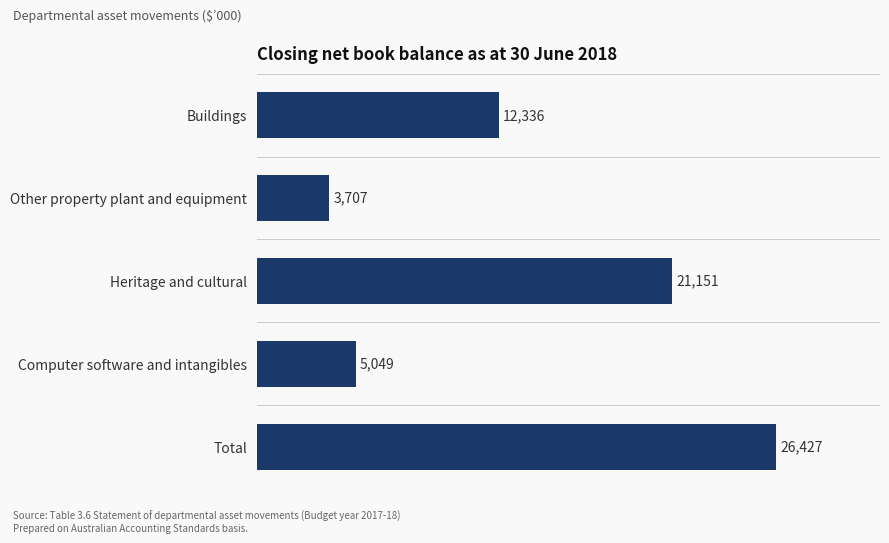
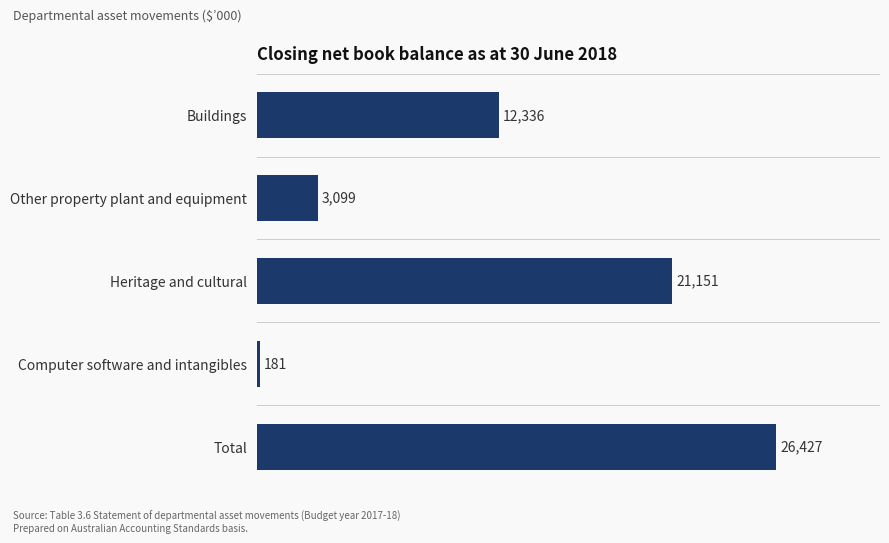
  {
    "Buildings": "12,336",
-   "Other property plant and equipment": "3,707",
+   "Other property plant and equipment": "3,099",
    "Heritage and cultural": "21,151",
-   "Computer software and intangibles": "5,049",
+   "Computer software and intangibles": "181",
    "Total": "26,427"
  }
